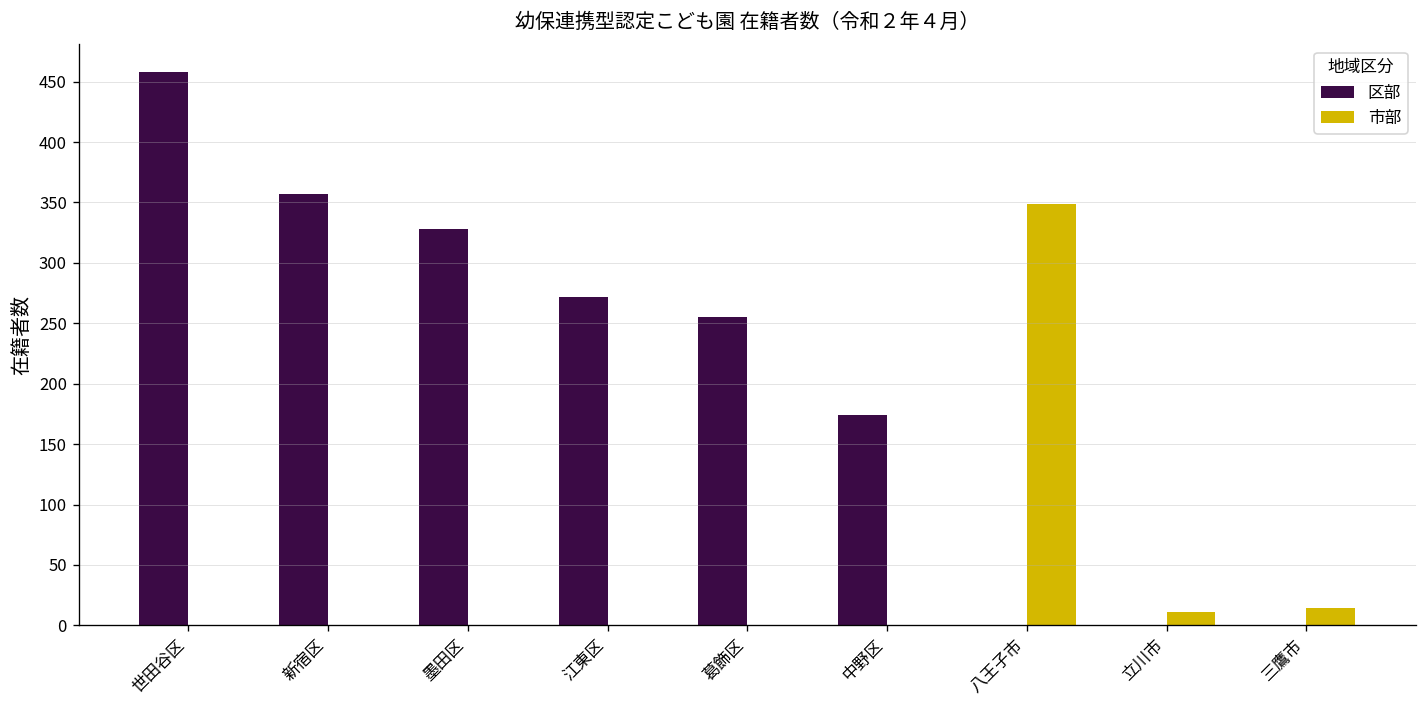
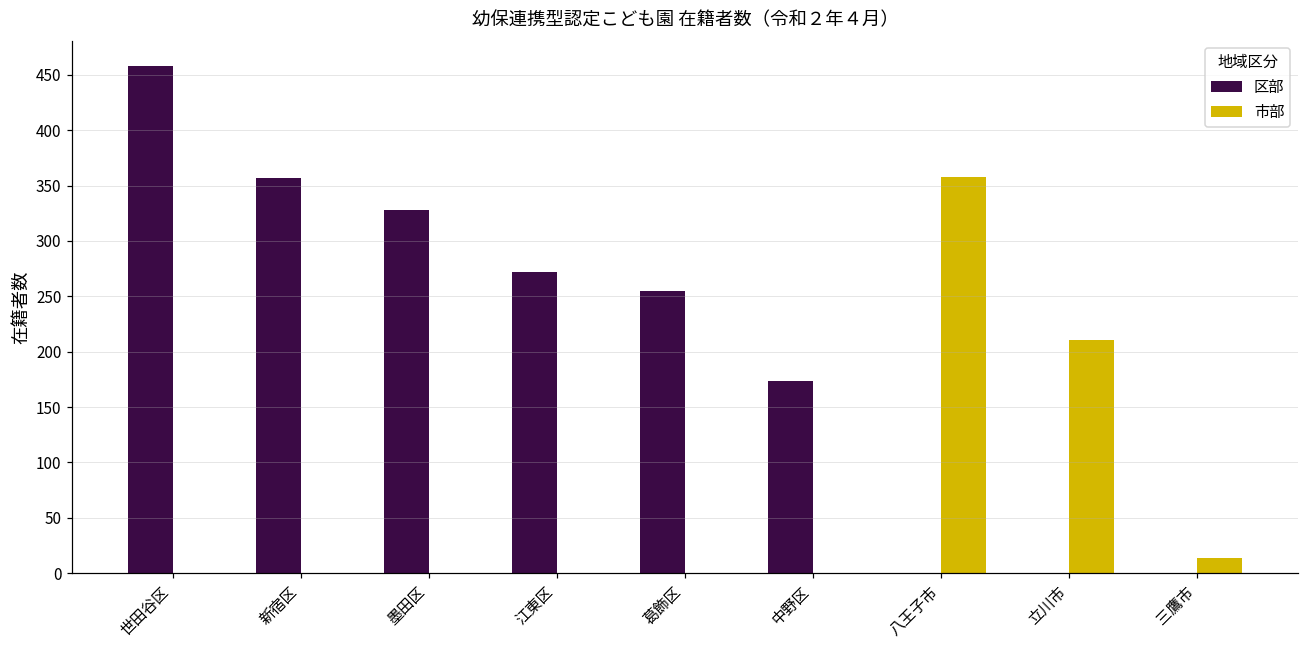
  {
    "区部": {
      "世田谷区": 458,
      "新宿区": 357,
      "墨田区": 328,
      "江東区": 272,
      "葛飾区": 255,
      "中野区": 174,
      "八王子市": 0,
      "立川市": 0,
      "三鷹市": 0
    },
    "市部": {
      "世田谷区": 0,
      "新宿区": 0,
      "墨田区": 0,
      "江東区": 0,
      "葛飾区": 0,
      "中野区": 0,
-     "八王子市": 349,
-     "立川市": 11,
+     "八王子市": 358,
+     "立川市": 211,
      "三鷹市": 14
    }
  }
